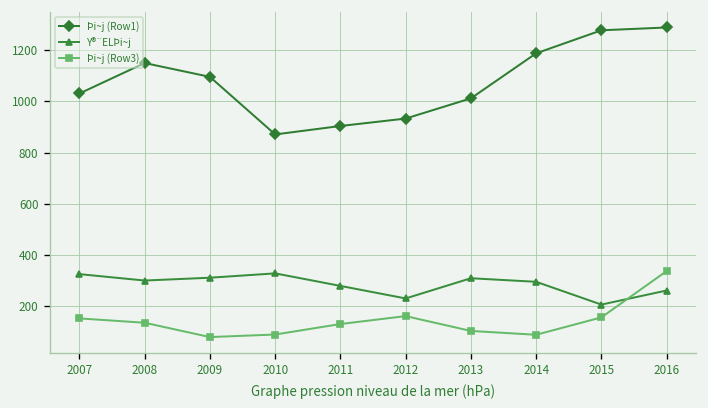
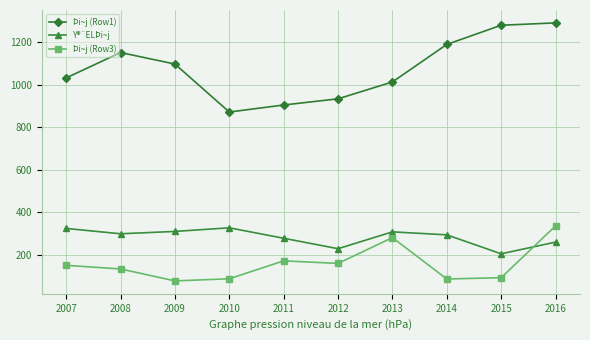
  {
    "Þi~j (Row3)": {
      "2007": 150,
      "2008": 140,
      "2009": 80,
      "2010": 90,
-     "2011": 130,
+     "2011": 170,
      "2012": 160,
-     "2013": 100,
+     "2013": 280,
      "2014": 90,
-     "2015": 160,
+     "2015": 90,
      "2016": 340
    }
  }
